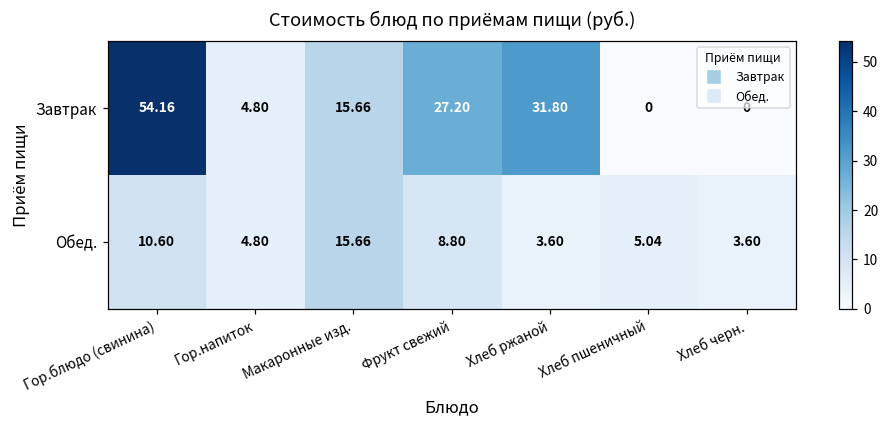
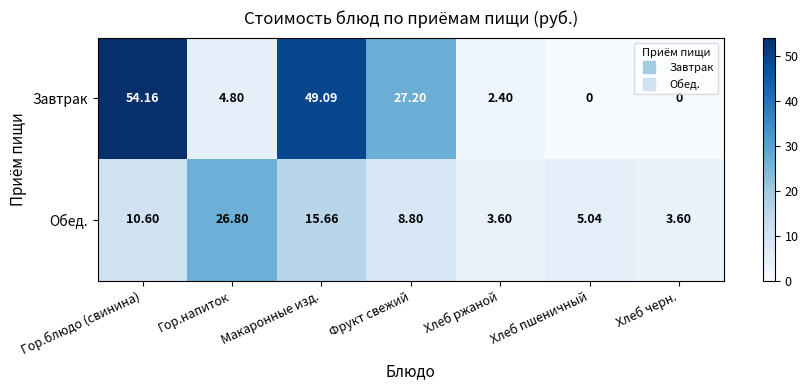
  {
    "Завтрак": {
      "Гор.блюдо (свинина)": 54.16,
      "Гор.напиток": 4.80,
-     "Макаронные изд.": 15.66,
+     "Макаронные изд.": 49.09,
      "Фрукт свежий": 27.20,
-     "Хлеб ржаной": 31.80,
+     "Хлеб ржаной": 2.40,
      "Хлеб пшеничный": 0
    },
    "Обед.": {
      "Гор.блюдо (свинина)": 10.60,
-     "Гор.напиток": 4.80,
+     "Гор.напиток": 26.80,
      "Макаронные изд.": 15.66,
      "Фрукт свежий": 8.80,
      "Хлеб ржаной": 3.60,
      "Хлеб пшеничный": 5.04,
      "Хлеб черн.": 3.60
    }
  }
